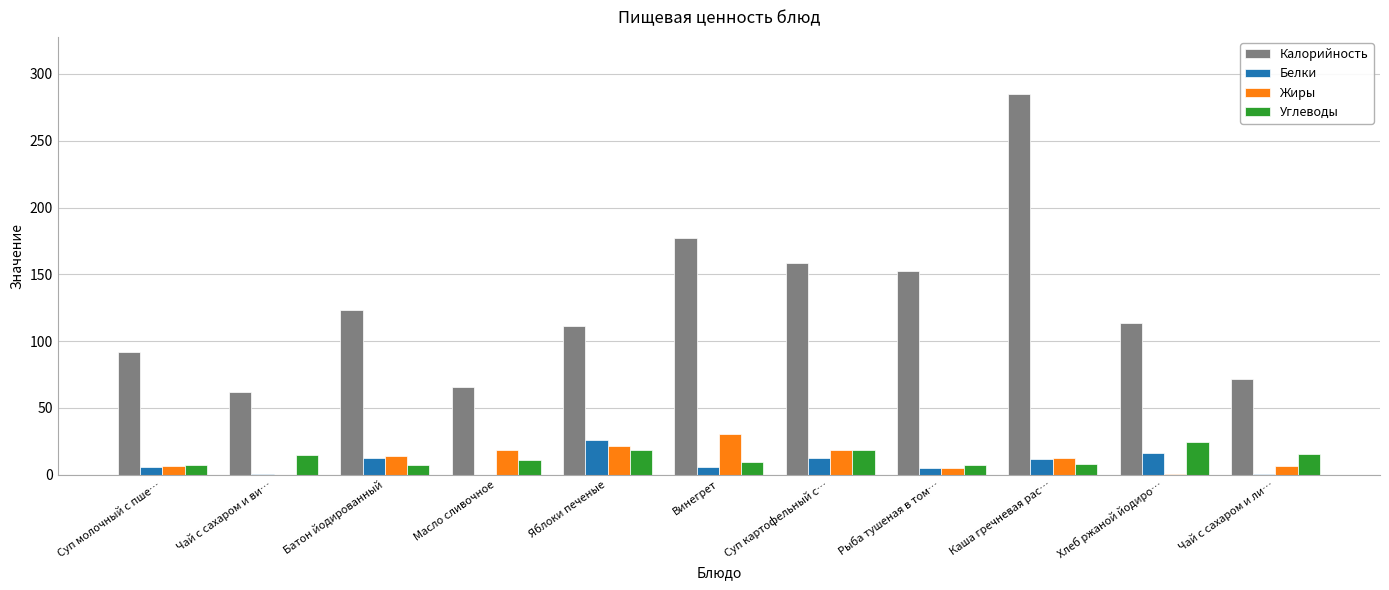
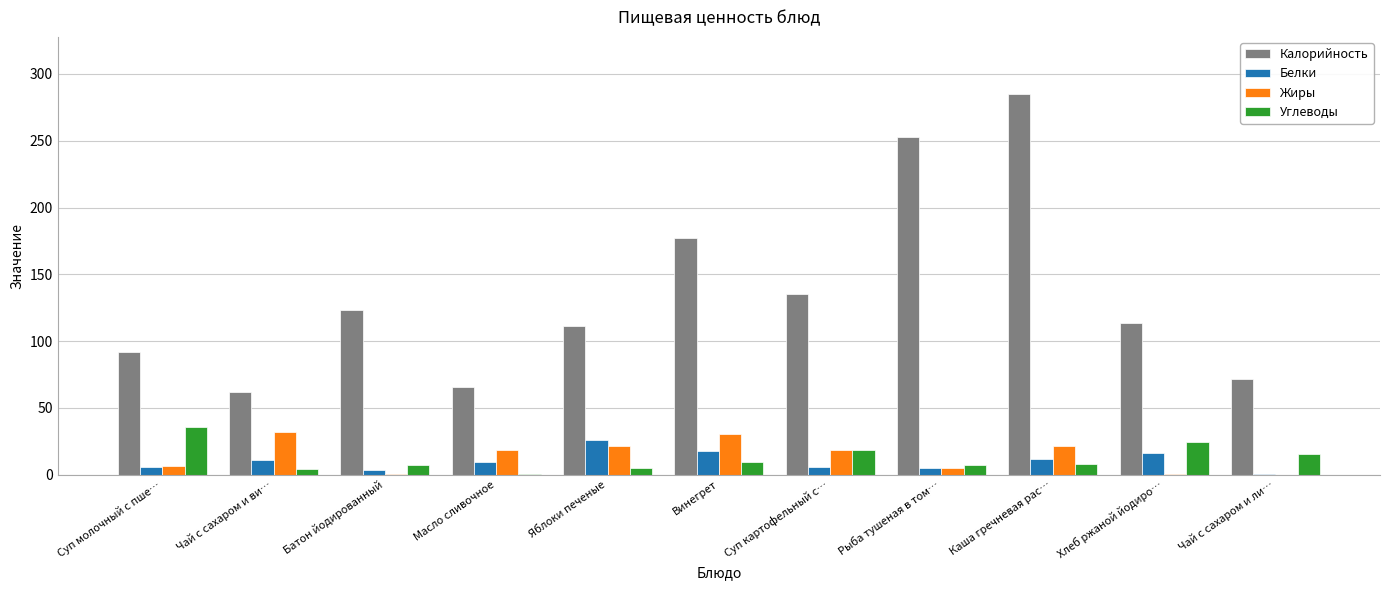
  {
    "Калорийность": {
      "Суп молочный с пше…": 92,
      "Чай с сахаром и ви…": 62,
      "Батон йодированный": 123,
      "Масло сливочное": 66,
      "Яблоки печеные": 111,
      "Винегрет": 177,
-     "Суп картофельный с…": 158,
-     "Рыба тушеная в том…": 152,
+     "Суп картофельный с…": 135,
+     "Рыба тушеная в том…": 253,
      "Каша гречневая рас…": 285,
      "Хлеб ржаной йодиро…": 114,
      "Чай с сахаром и ли…": 71
    },
    "Белки": {
      "Суп молочный с пше…": 6,
-     "Чай с сахаром и ви…": 1,
-     "Батон йодированный": 12,
-     "Масло сливочное": 0,
+     "Чай с сахаром и ви…": 11,
+     "Батон йодированный": 4,
+     "Масло сливочное": 9,
      "Яблоки печеные": 26,
-     "Винегрет": 5,
-     "Суп картофельный с…": 12,
+     "Винегрет": 18,
+     "Суп картофельный с…": 5,
      "Рыба тушеная в том…": 5,
      "Каша гречневая рас…": 12,
      "Хлеб ржаной йодиро…": 16
    },
    "Жиры": {
      "Суп молочный с пше…": 6,
-     "Чай с сахаром и ви…": 0,
-     "Батон йодированный": 14,
+     "Чай с сахаром и ви…": 32,
+     "Батон йодированный": 0,
      "Масло сливочное": 19,
      "Яблоки печеные": 21,
      "Винегрет": 30,
      "Суп картофельный с…": 19,
      "Рыба тушеная в том…": 5,
-     "Каша гречневая рас…": 13,
-     "Чай с сахаром и ли…": 6
+     "Каша гречневая рас…": 21,
+     "Чай с сахаром и ли…": 0
    },
    "Углеводы": {
-     "Суп молочный с пше…": 7,
-     "Чай с сахаром и ви…": 15,
+     "Суп молочный с пше…": 35,
+     "Чай с сахаром и ви…": 5,
      "Батон йодированный": 7,
-     "Масло сливочное": 11,
-     "Яблоки печеные": 19,
+     "Масло сливочное": 0,
+     "Яблоки печеные": 5,
      "Винегрет": 10,
      "Суп картофельный с…": 19,
      "Рыба тушеная в том…": 8,
      "Каша гречневая рас…": 8,
      "Хлеб ржаной йодиро…": 24,
      "Чай с сахаром и ли…": 15
    }
  }
